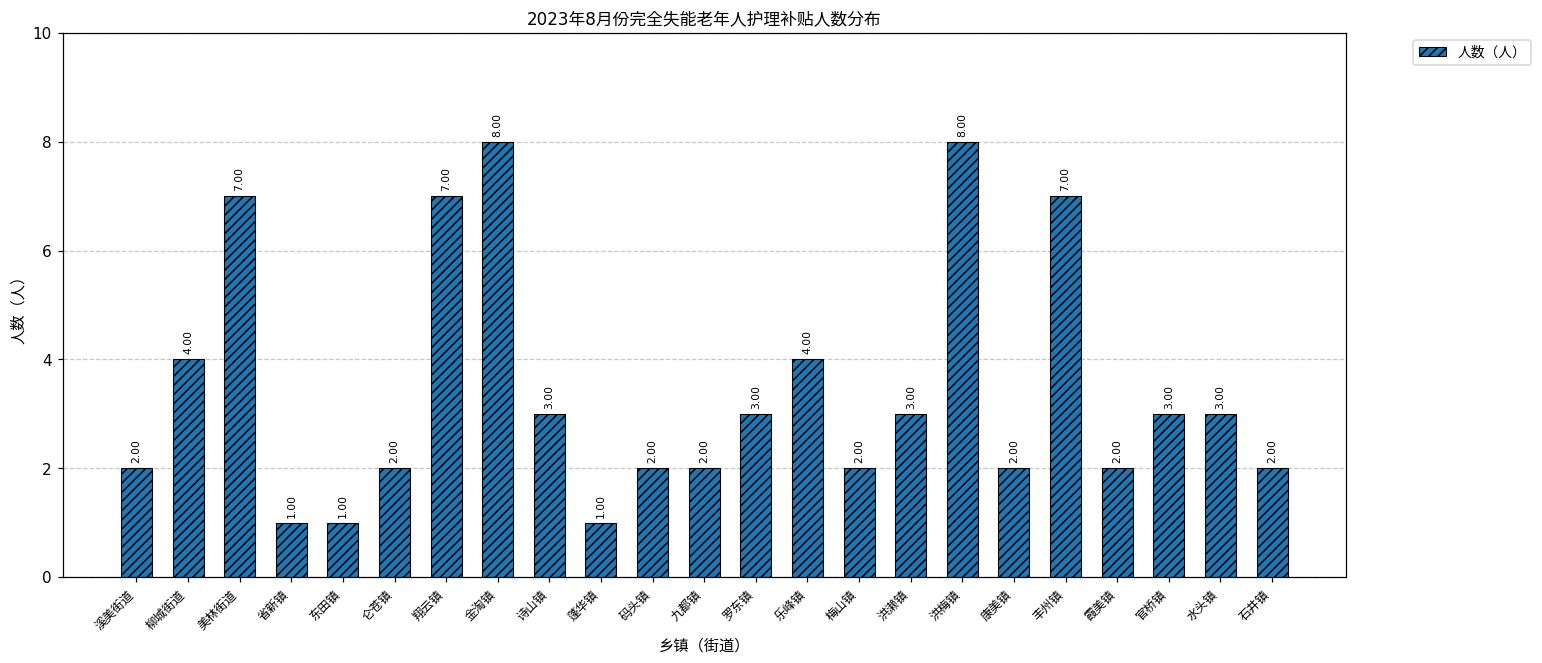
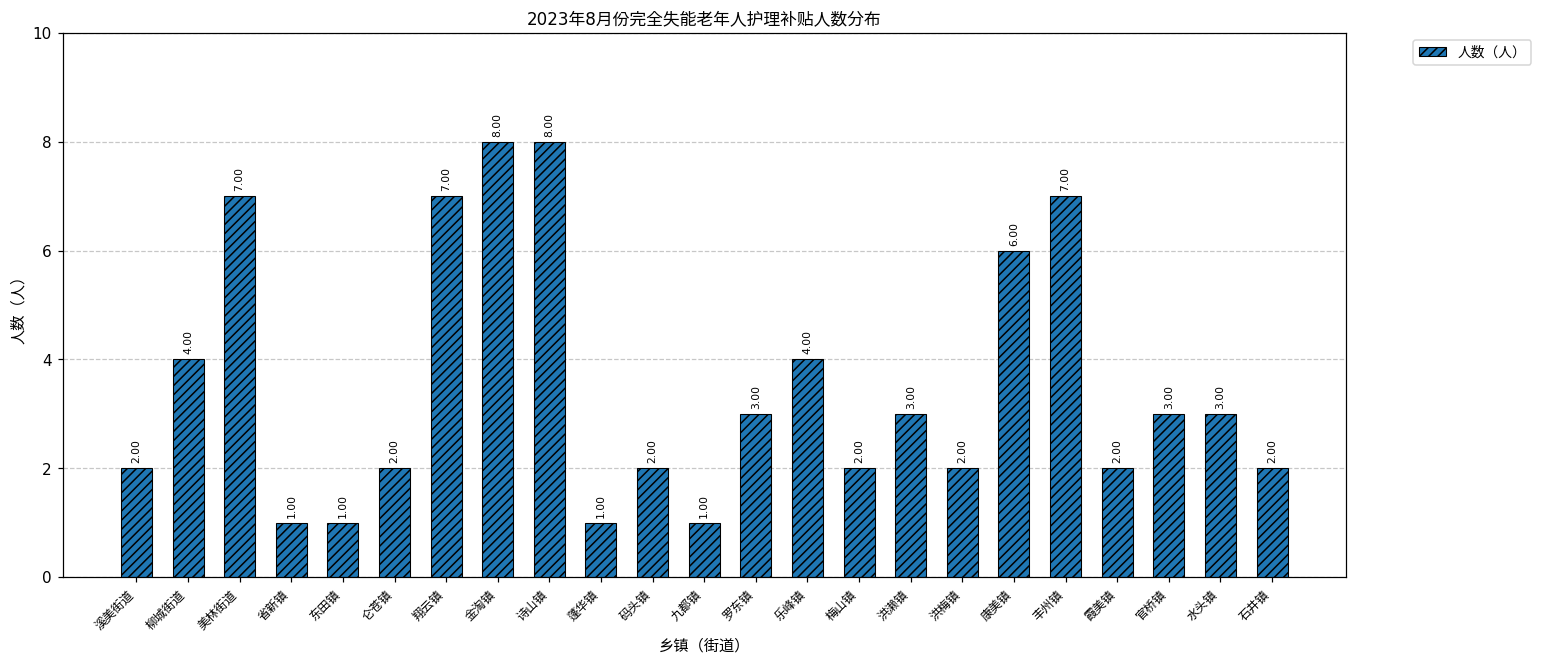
  {
    "溪美街道": 2.00,
    "柳城街道": 4.00,
    "美林街道": 7.00,
    "省新镇": 1.00,
    "东田镇": 1.00,
    "仑苍镇": 2.00,
    "翔云镇": 7.00,
    "金淘镇": 8.00,
-   "诗山镇": 3.00,
+   "诗山镇": 8.00,
    "蓬华镇": 1.00,
    "码头镇": 2.00,
-   "九都镇": 2.00,
+   "九都镇": 1.00,
    "罗东镇": 3.00,
    "乐峰镇": 4.00,
    "梅山镇": 2.00,
    "洪濑镇": 3.00,
-   "洪梅镇": 8.00,
-   "康美镇": 2.00,
+   "洪梅镇": 2.00,
+   "康美镇": 6.00,
    "丰州镇": 7.00,
    "霞美镇": 2.00,
    "官桥镇": 3.00,
    "水头镇": 3.00,
    "石井镇": 2.00
  }
